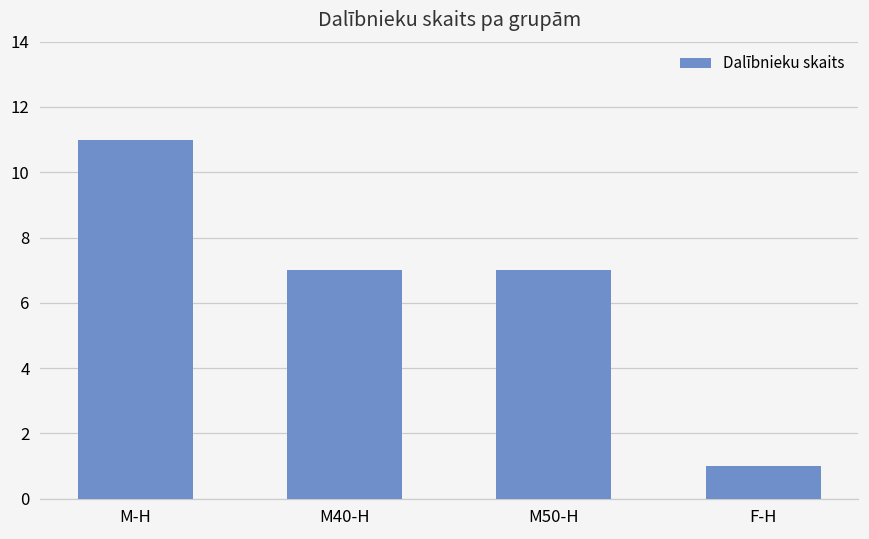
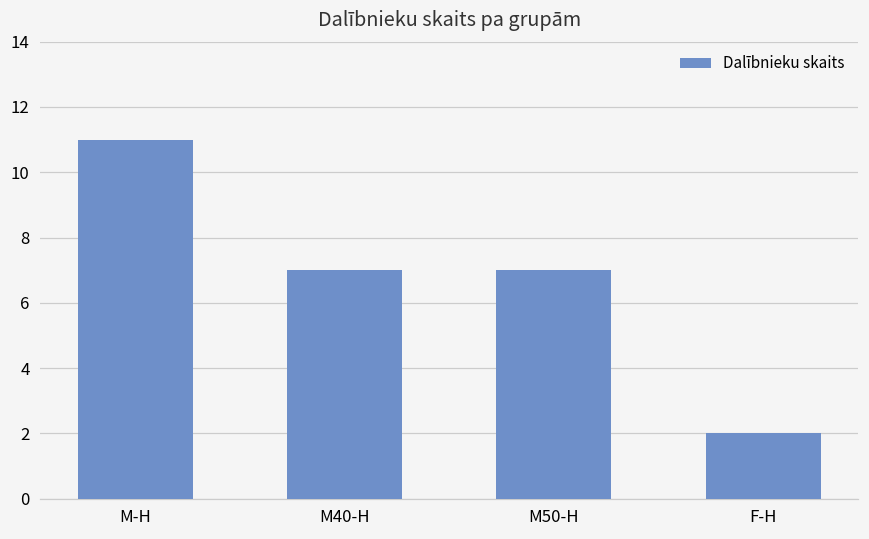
  {
    "M-H": 11,
    "M40-H": 7,
    "M50-H": 7,
-   "F-H": 1
+   "F-H": 2
  }
